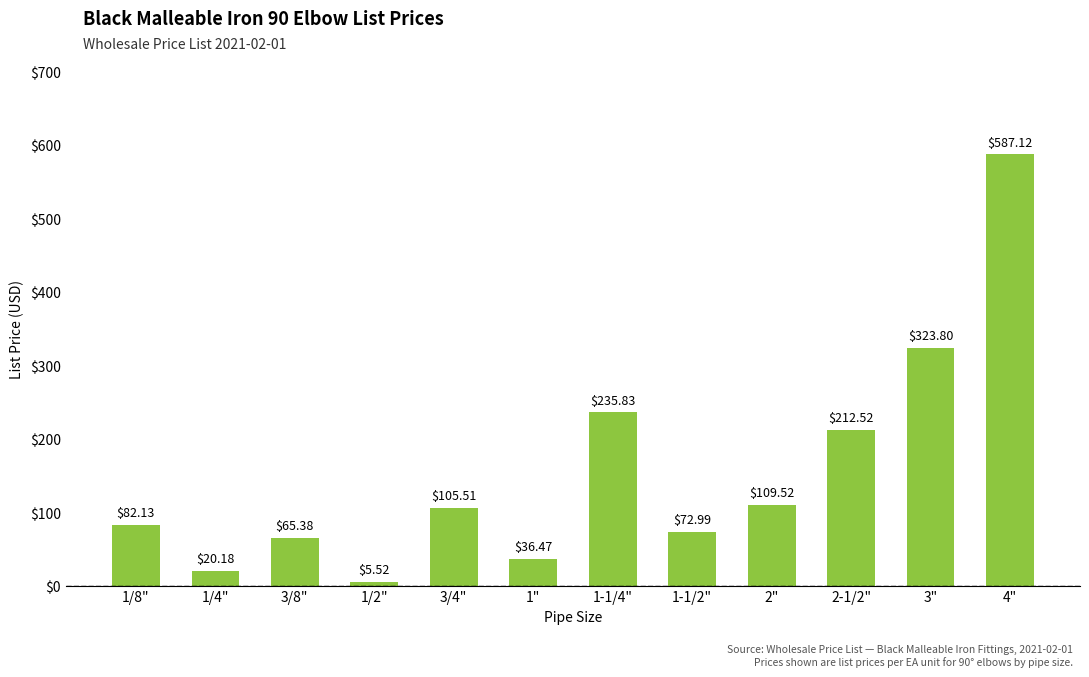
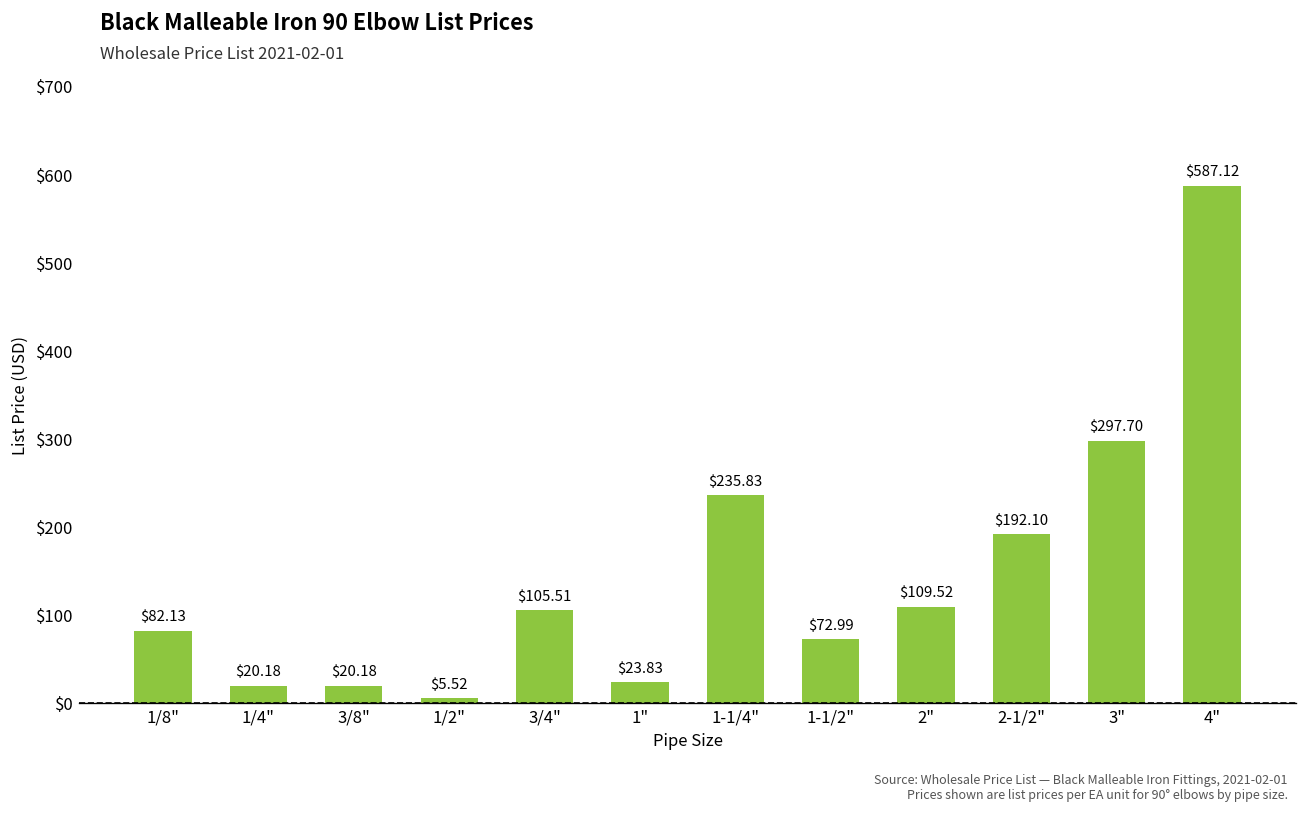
  {
    "1/8\"": "$82.13",
    "1/4\"": "$20.18",
-   "3/8\"": "$65.38",
+   "3/8\"": "$20.18",
    "1/2\"": "$5.52",
    "3/4\"": "$105.51",
-   "1\"": "$36.47",
+   "1\"": "$23.83",
    "1-1/4\"": "$235.83",
    "1-1/2\"": "$72.99",
    "2\"": "$109.52",
-   "2-1/2\"": "$212.52",
-   "3\"": "$323.80",
+   "2-1/2\"": "$192.10",
+   "3\"": "$297.70",
    "4\"": "$587.12"
  }
